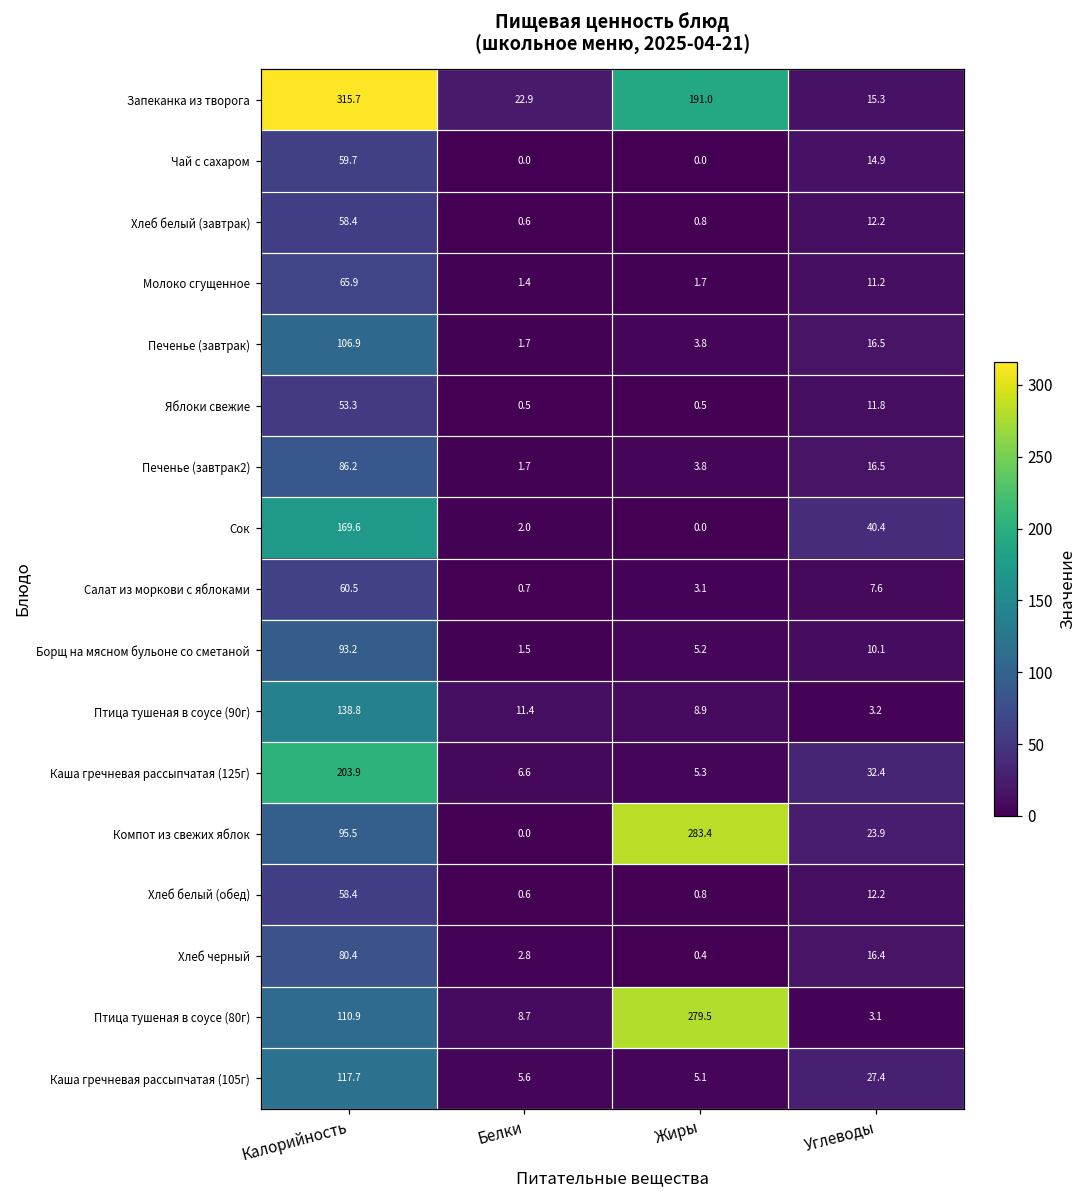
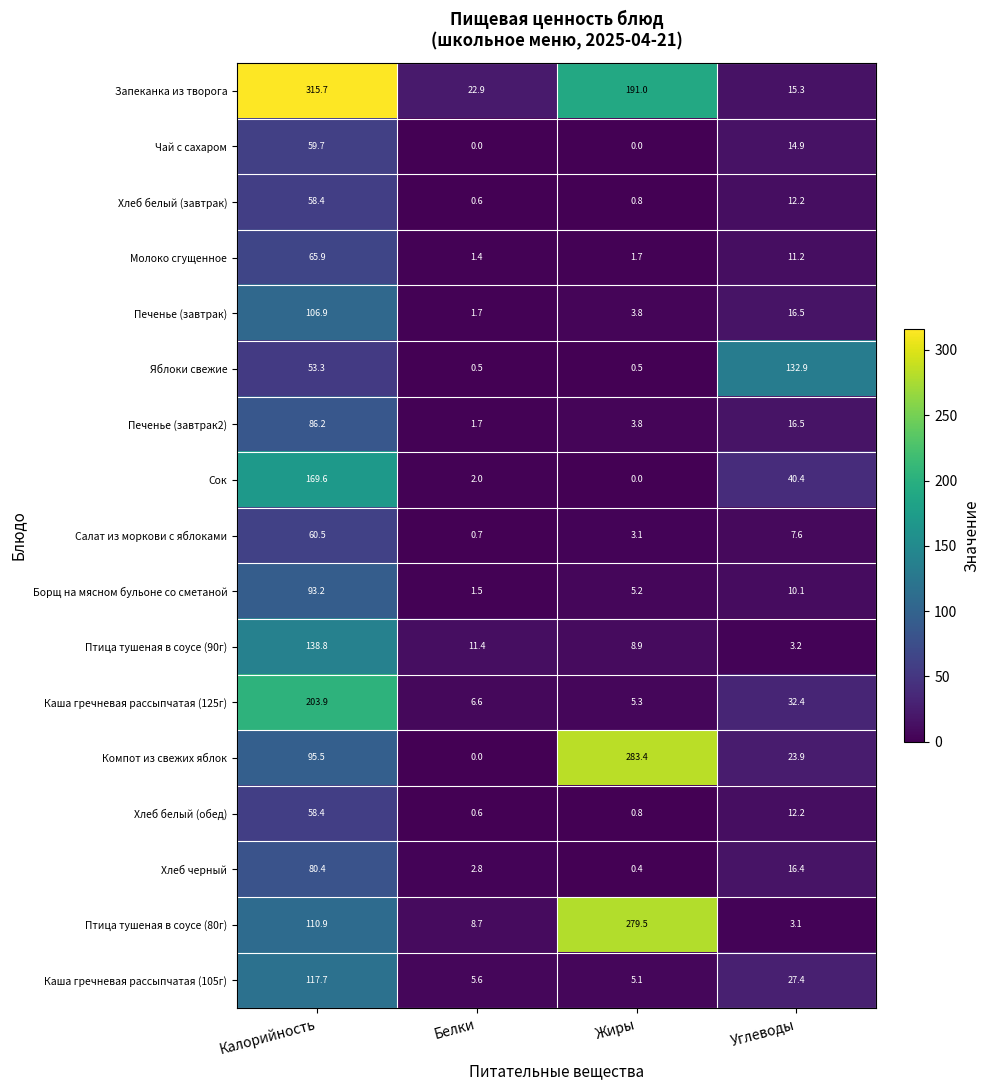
  {
    "Запеканка из творога": {
      "Калорийность": 315.7,
      "Белки": 22.9,
      "Жиры": 191.0,
      "Углеводы": 15.3
    },
    "Чай с сахаром": {
      "Калорийность": 59.7,
      "Белки": 0.0,
      "Жиры": 0.0,
      "Углеводы": 14.9
    },
    "Хлеб белый (завтрак)": {
      "Калорийность": 58.4,
      "Белки": 0.6,
      "Жиры": 0.8,
      "Углеводы": 12.2
    },
    "Молоко сгущенное": {
      "Калорийность": 65.9,
      "Белки": 1.4,
      "Жиры": 1.7,
      "Углеводы": 11.2
    },
    "Печенье (завтрак)": {
      "Калорийность": 106.9,
      "Белки": 1.7,
      "Жиры": 3.8,
      "Углеводы": 16.5
    },
    "Яблоки свежие": {
      "Калорийность": 53.3,
      "Белки": 0.5,
      "Жиры": 0.5,
-     "Углеводы": 11.8
+     "Углеводы": 132.9
    },
    "Печенье (завтрак2)": {
      "Калорийность": 86.2,
      "Белки": 1.7,
      "Жиры": 3.8,
      "Углеводы": 16.5
    },
    "Сок": {
      "Калорийность": 169.6,
      "Белки": 2.0,
      "Жиры": 0.0,
      "Углеводы": 40.4
    },
    "Салат из моркови с яблоками": {
      "Калорийность": 60.5,
      "Белки": 0.7,
      "Жиры": 3.1,
      "Углеводы": 7.6
    },
    "Борщ на мясном бульоне со сметаной": {
      "Калорийность": 93.2,
      "Белки": 1.5,
      "Жиры": 5.2,
      "Углеводы": 10.1
    },
    "Птица тушеная в соусе (90г)": {
      "Калорийность": 138.8,
      "Белки": 11.4,
      "Жиры": 8.9,
      "Углеводы": 3.2
    },
    "Каша гречневая рассыпчатая (125г)": {
      "Калорийность": 203.9,
      "Белки": 6.6,
      "Жиры": 5.3,
      "Углеводы": 32.4
    },
    "Компот из свежих яблок": {
      "Калорийность": 95.5,
      "Белки": 0.0,
      "Жиры": 283.4,
      "Углеводы": 23.9
    },
    "Хлеб белый (обед)": {
      "Калорийность": 58.4,
      "Белки": 0.6,
      "Жиры": 0.8,
      "Углеводы": 12.2
    },
    "Хлеб черный": {
      "Калорийность": 80.4,
      "Белки": 2.8,
      "Жиры": 0.4,
      "Углеводы": 16.4
    },
    "Птица тушеная в соусе (80г)": {
      "Калорийность": 110.9,
      "Белки": 8.7,
      "Жиры": 279.5,
      "Углеводы": 3.1
    },
    "Каша гречневая рассыпчатая (105г)": {
      "Калорийность": 117.7,
      "Белки": 5.6,
      "Жиры": 5.1,
      "Углеводы": 27.4
    }
  }
